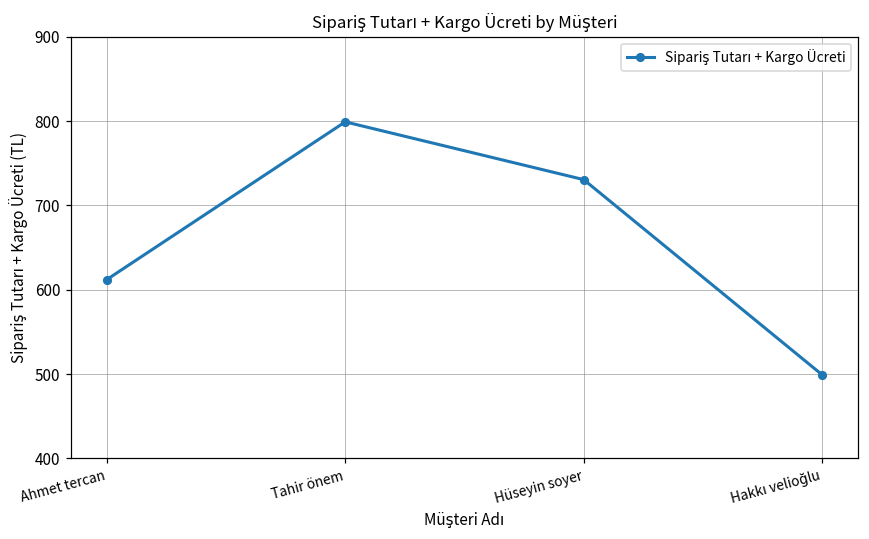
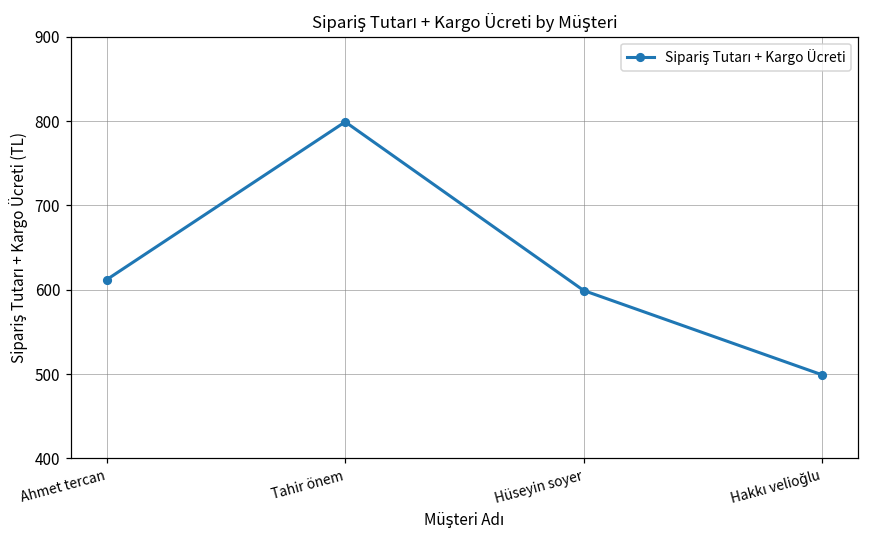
  {
    "Ahmet tercan": 610,
    "Tahir önem": 800,
-   "Hüseyin soyer": 730,
+   "Hüseyin soyer": 600,
    "Hakkı velioğlu": 500
  }
